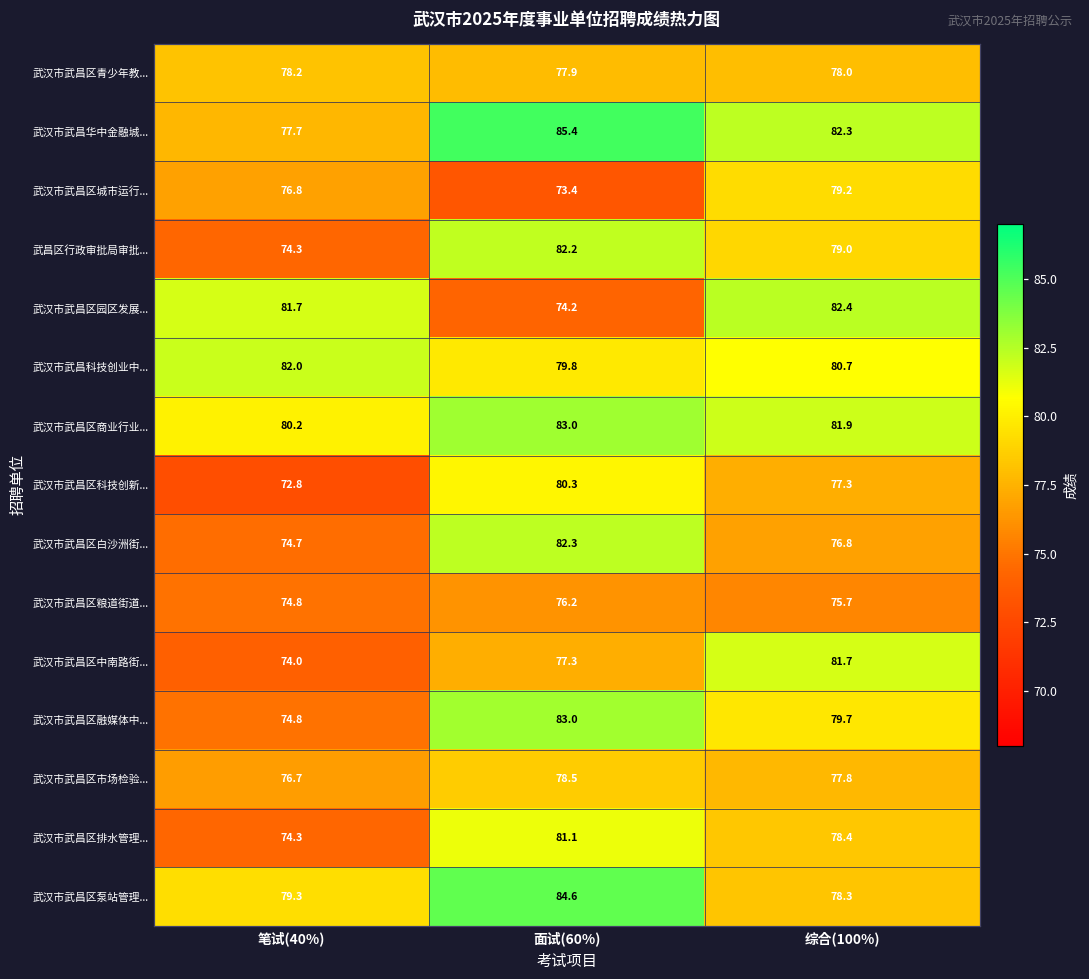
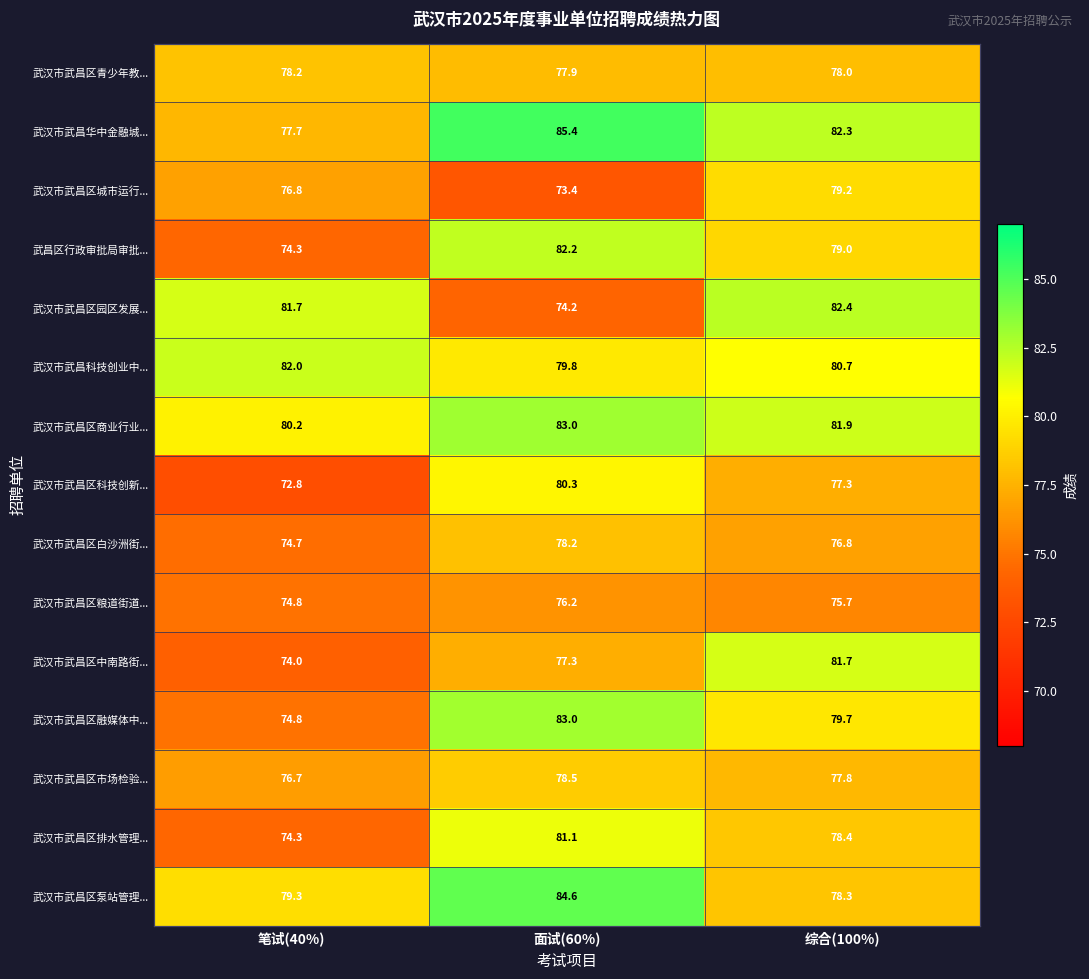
  {
    "武汉市武昌区青少年教...": {
      "笔试(40%)": 78.2,
      "面试(60%)": 77.9,
      "综合(100%)": 78.0
    },
    "武汉市武昌华中金融城...": {
      "笔试(40%)": 77.7,
      "面试(60%)": 85.4,
      "综合(100%)": 82.3
    },
    "武汉市武昌区城市运行...": {
      "笔试(40%)": 76.8,
      "面试(60%)": 73.4,
      "综合(100%)": 79.2
    },
    "武昌区行政审批局审批...": {
      "笔试(40%)": 74.3,
      "面试(60%)": 82.2,
      "综合(100%)": 79.0
    },
    "武汉市武昌区园区发展...": {
      "笔试(40%)": 81.7,
      "面试(60%)": 74.2,
      "综合(100%)": 82.4
    },
    "武汉市武昌科技创业中...": {
      "笔试(40%)": 82.0,
      "面试(60%)": 79.8,
      "综合(100%)": 80.7
    },
    "武汉市武昌区商业行业...": {
      "笔试(40%)": 80.2,
      "面试(60%)": 83.0,
      "综合(100%)": 81.9
    },
    "武汉市武昌区科技创新...": {
      "笔试(40%)": 72.8,
      "面试(60%)": 80.3,
      "综合(100%)": 77.3
    },
    "武汉市武昌区白沙洲街...": {
      "笔试(40%)": 74.7,
-     "面试(60%)": 82.3,
+     "面试(60%)": 78.2,
      "综合(100%)": 76.8
    },
    "武汉市武昌区粮道街道...": {
      "笔试(40%)": 74.8,
      "面试(60%)": 76.2,
      "综合(100%)": 75.7
    },
    "武汉市武昌区中南路街...": {
      "笔试(40%)": 74.0,
      "面试(60%)": 77.3,
      "综合(100%)": 81.7
    },
    "武汉市武昌区融媒体中...": {
      "笔试(40%)": 74.8,
      "面试(60%)": 83.0,
      "综合(100%)": 79.7
    },
    "武汉市武昌区市场检验...": {
      "笔试(40%)": 76.7,
      "面试(60%)": 78.5,
      "综合(100%)": 77.8
    },
    "武汉市武昌区排水管理...": {
      "笔试(40%)": 74.3,
      "面试(60%)": 81.1,
      "综合(100%)": 78.4
    },
    "武汉市武昌区泵站管理...": {
      "笔试(40%)": 79.3,
      "面试(60%)": 84.6,
      "综合(100%)": 78.3
    }
  }
